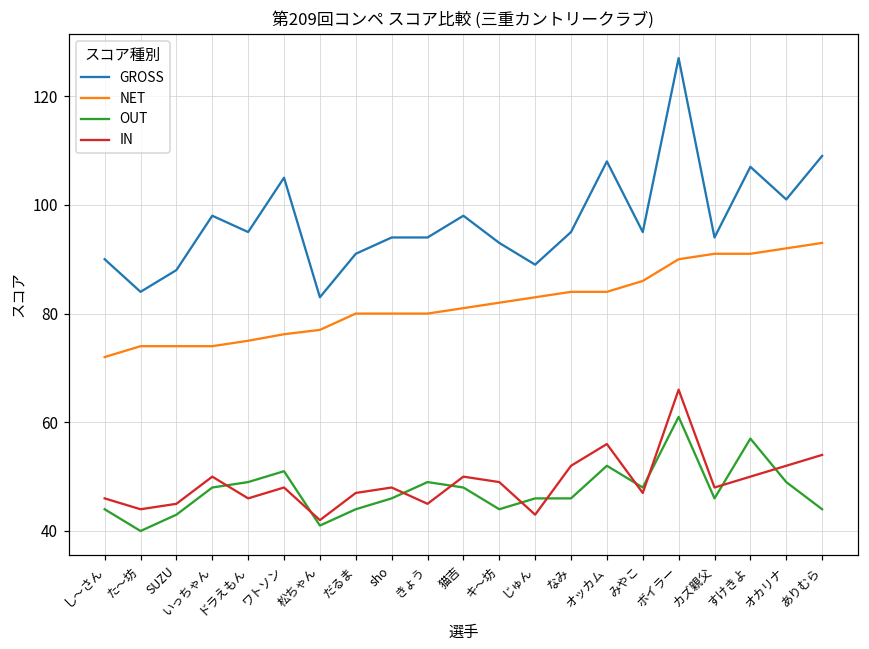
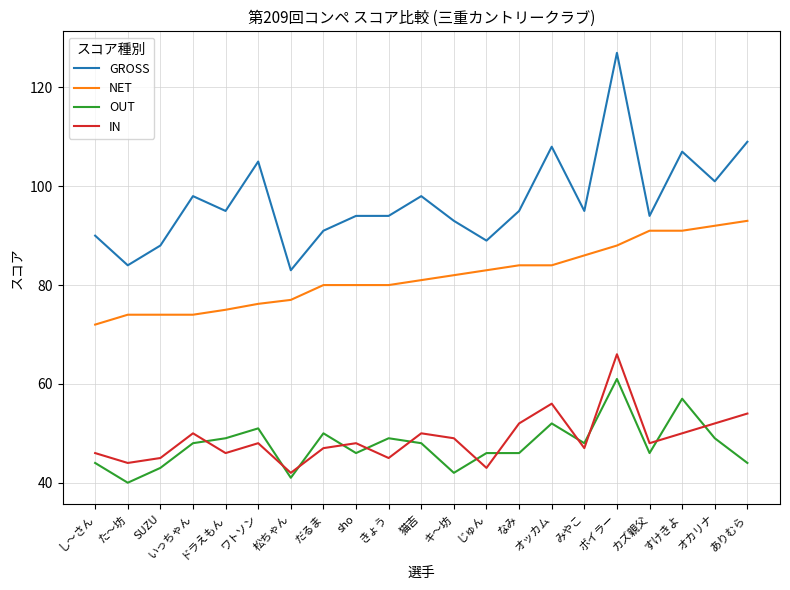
  {
    "GROSS": {
      "し～さん": 90,
      "た～坊": 84,
      "SUZU": 88,
      "いっちゃん": 98,
      "ドラえもん": 95,
      "ワトソン": 105,
      "松ちゃん": 83,
      "だるま": 91,
      "sho": 94,
      "きょう": 94,
      "猫吉": 98,
      "キ～坊": 93,
      "じゅん": 89,
      "なみ": 95,
      "オッカム": 108,
      "みやこ": 95,
      "ボイラー": 127,
      "カズ親父": 94,
      "すけきよ": 107,
      "オカリナ": 101,
      "ありむら": 109
    },
    "NET": {
      "し～さん": 72,
      "た～坊": 74,
      "SUZU": 74,
      "いっちゃん": 74,
      "ドラえもん": 75,
      "ワトソン": 76,
      "松ちゃん": 77,
      "だるま": 80,
      "sho": 80,
      "きょう": 80,
      "猫吉": 81,
      "キ～坊": 82,
      "じゅん": 83,
      "なみ": 84,
      "オッカム": 84,
      "みやこ": 86,
-     "ボイラー": 90,
+     "ボイラー": 88,
      "カズ親父": 91,
      "すけきよ": 91,
      "オカリナ": 92,
      "ありむら": 93
    },
    "OUT": {
      "し～さん": 44,
      "た～坊": 40,
      "SUZU": 43,
      "いっちゃん": 48,
      "ドラえもん": 49,
      "ワトソン": 51,
      "松ちゃん": 41,
-     "だるま": 44,
+     "だるま": 50,
      "sho": 46,
      "きょう": 49,
      "猫吉": 48,
-     "キ～坊": 44,
+     "キ～坊": 42,
      "じゅん": 46,
      "なみ": 46,
      "オッカム": 52,
      "みやこ": 48,
      "ボイラー": 61,
      "カズ親父": 46,
      "すけきよ": 57,
      "オカリナ": 49,
      "ありむら": 44
    },
    "IN": {
      "し～さん": 46,
      "た～坊": 44,
      "SUZU": 45,
      "いっちゃん": 50,
      "ドラえもん": 46,
      "ワトソン": 48,
      "松ちゃん": 42,
      "だるま": 47,
      "sho": 48,
      "きょう": 45,
      "猫吉": 50,
      "キ～坊": 49,
      "じゅん": 43,
      "なみ": 52,
      "オッカム": 56,
      "みやこ": 47,
      "ボイラー": 66,
      "カズ親父": 48,
      "すけきよ": 50,
      "オカリナ": 52,
      "ありむら": 54
    }
  }
